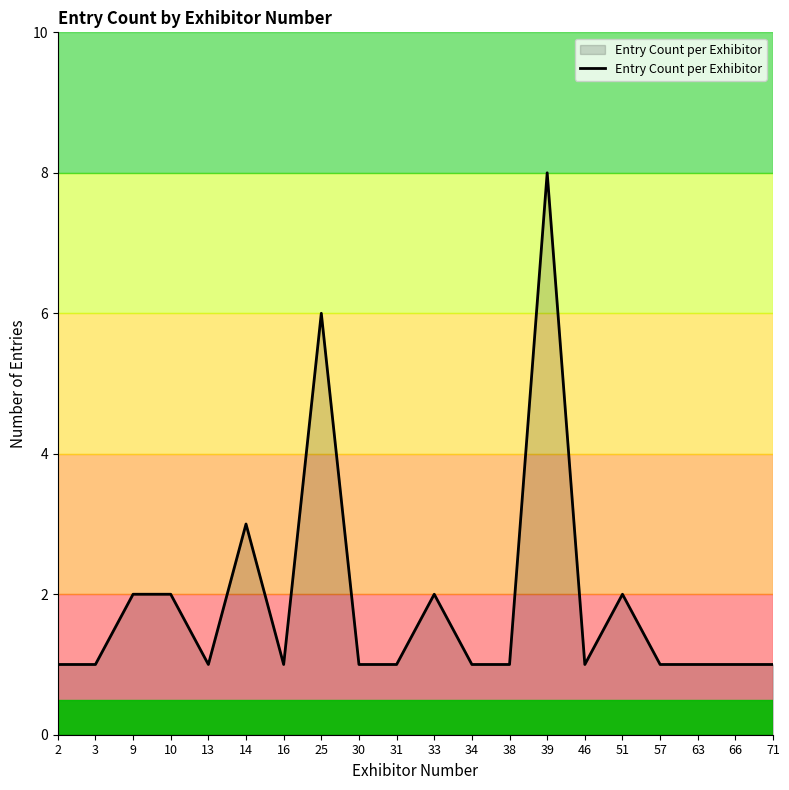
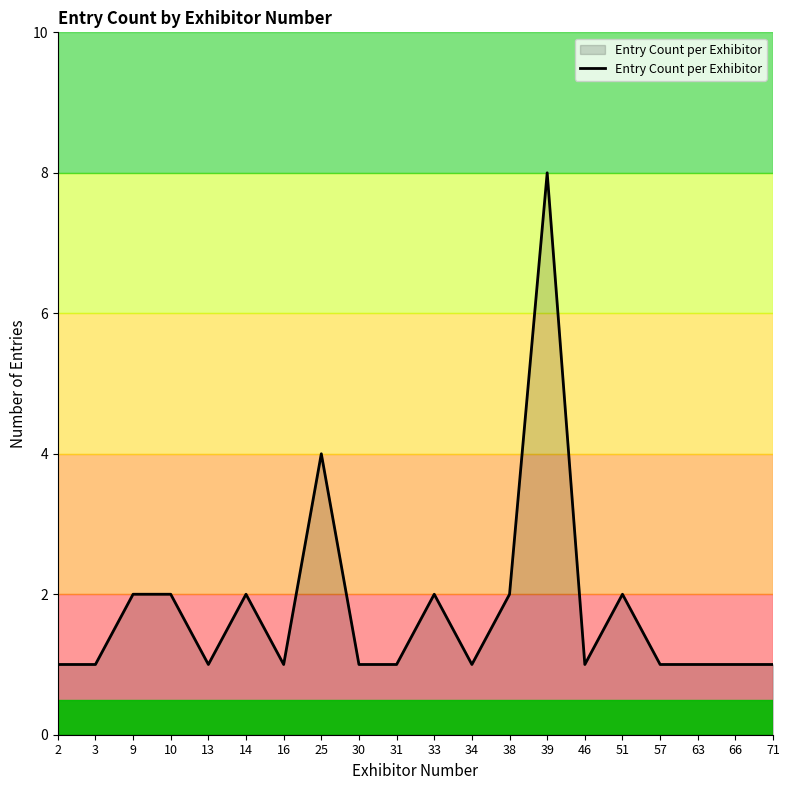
  {
    "2": 1,
    "3": 1,
    "9": 2,
    "10": 2,
    "13": 1,
-   "14": 3,
+   "14": 2,
    "16": 1,
-   "25": 6,
+   "25": 4,
    "30": 1,
    "31": 1,
    "33": 2,
    "34": 1,
-   "38": 1,
+   "38": 2,
    "39": 8,
    "46": 1,
    "51": 2,
    "57": 1,
    "63": 1,
    "66": 1,
    "71": 1
  }
